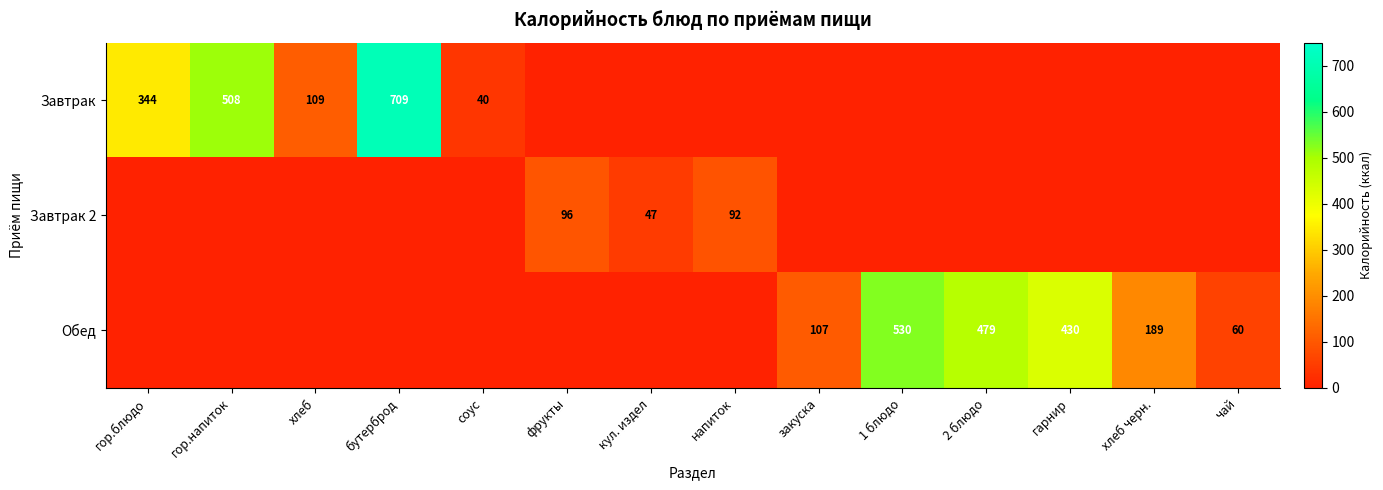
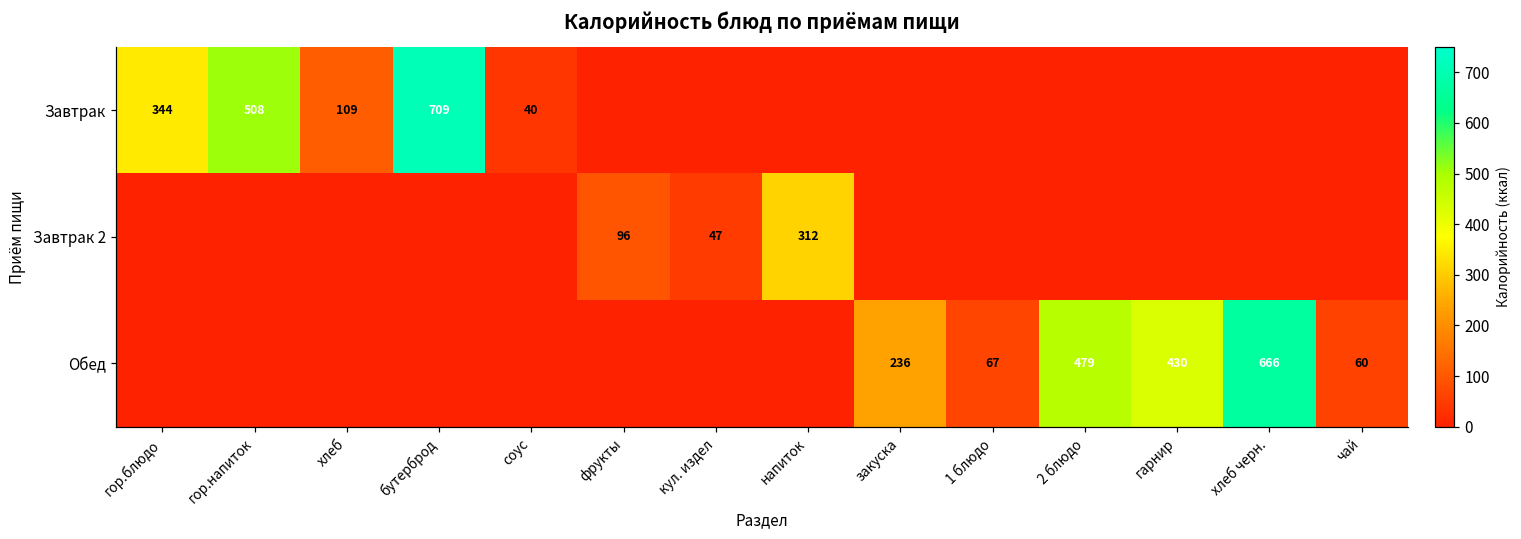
  {
    "Завтрак": {
      "гор.блюдо": 344,
      "гор.напиток": 508,
      "хлеб": 109,
      "бутерброд": 709,
      "соус": 40
    },
    "Завтрак 2": {
      "фрукты": 96,
      "кул. издел": 47,
-     "напиток": 92
+     "напиток": 312
    },
    "Обед": {
-     "закуска": 107,
-     "1 блюдо": 530,
+     "закуска": 236,
+     "1 блюдо": 67,
      "2 блюдо": 479,
      "гарнир": 430,
-     "хлеб черн.": 189,
+     "хлеб черн.": 666,
      "чай": 60
    }
  }
